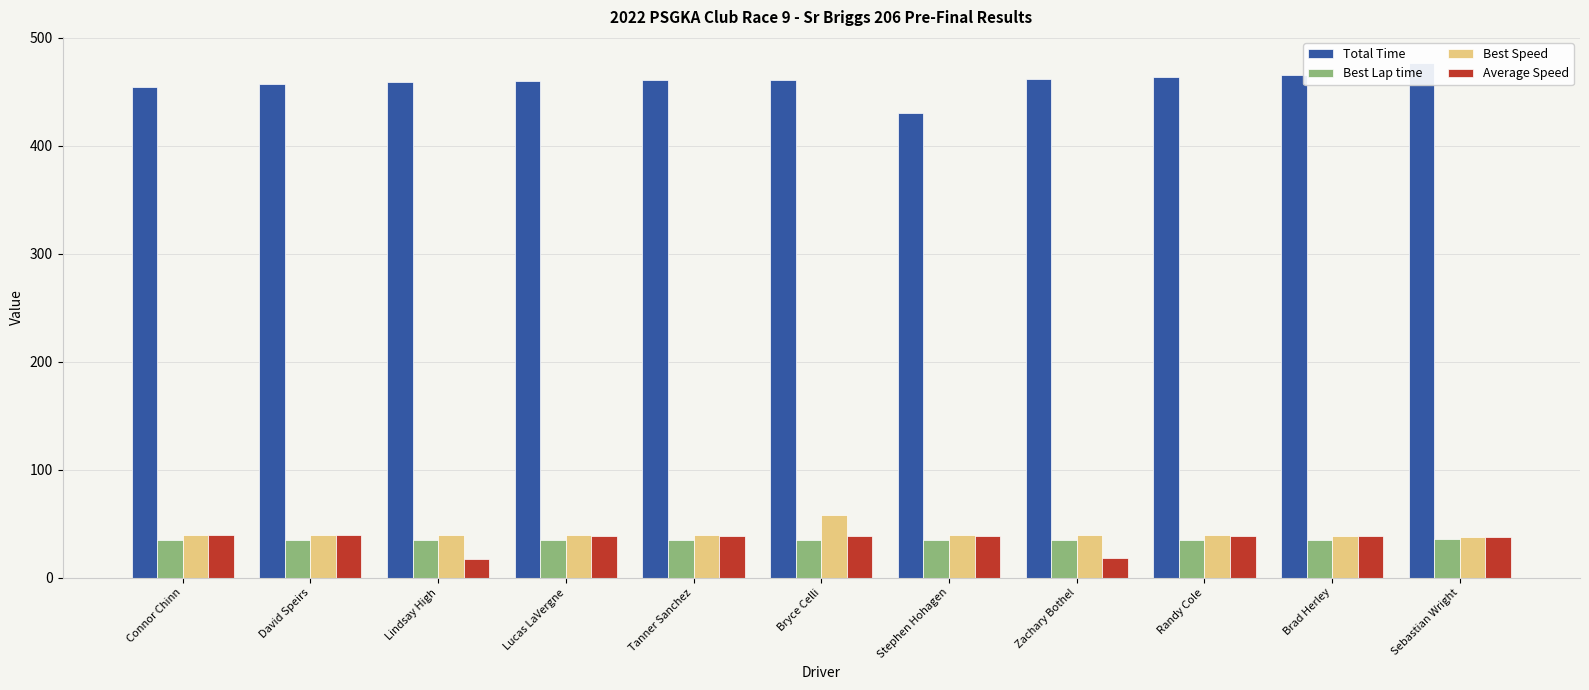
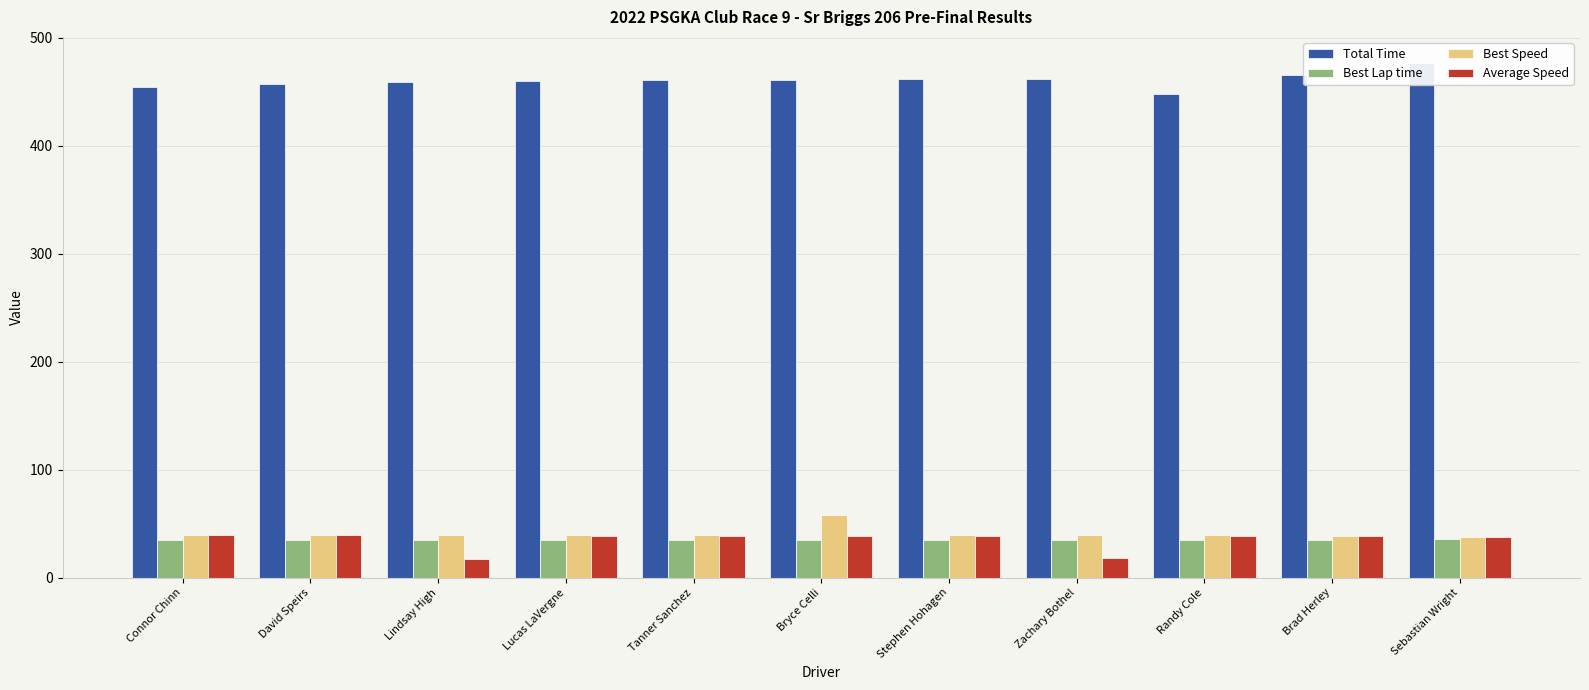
  {
    "Total Time": {
      "Connor Chinn": 455,
      "David Speirs": 457,
      "Lindsay High": 458,
      "Lucas LaVergne": 460,
      "Tanner Sanchez": 461,
      "Bryce Celli": 461,
-     "Stephen Hohagen": 431,
+     "Stephen Hohagen": 462,
      "Zachary Bothel": 462,
-     "Randy Cole": 463,
+     "Randy Cole": 448,
      "Brad Herley": 465
    },
    "Best Lap time": {
      "Connor Chinn": 35,
      "David Speirs": 35,
      "Lindsay High": 35,
      "Lucas LaVergne": 35,
      "Tanner Sanchez": 35,
      "Bryce Celli": 35,
      "Stephen Hohagen": 35,
      "Zachary Bothel": 35,
      "Randy Cole": 35,
      "Brad Herley": 35,
      "Sebastian Wright": 36
    },
    "Best Speed": {
      "Connor Chinn": 39,
      "David Speirs": 39,
      "Lindsay High": 39,
      "Lucas LaVergne": 39,
      "Tanner Sanchez": 39,
      "Bryce Celli": 58,
      "Stephen Hohagen": 39,
      "Zachary Bothel": 39,
      "Randy Cole": 39,
      "Brad Herley": 39,
      "Sebastian Wright": 38
    },
    "Average Speed": {
      "Connor Chinn": 39,
      "David Speirs": 39,
      "Lindsay High": 18,
      "Lucas LaVergne": 39,
      "Tanner Sanchez": 39,
      "Bryce Celli": 39,
      "Stephen Hohagen": 39,
      "Zachary Bothel": 18,
      "Randy Cole": 38,
      "Brad Herley": 38,
      "Sebastian Wright": 37
    }
  }
